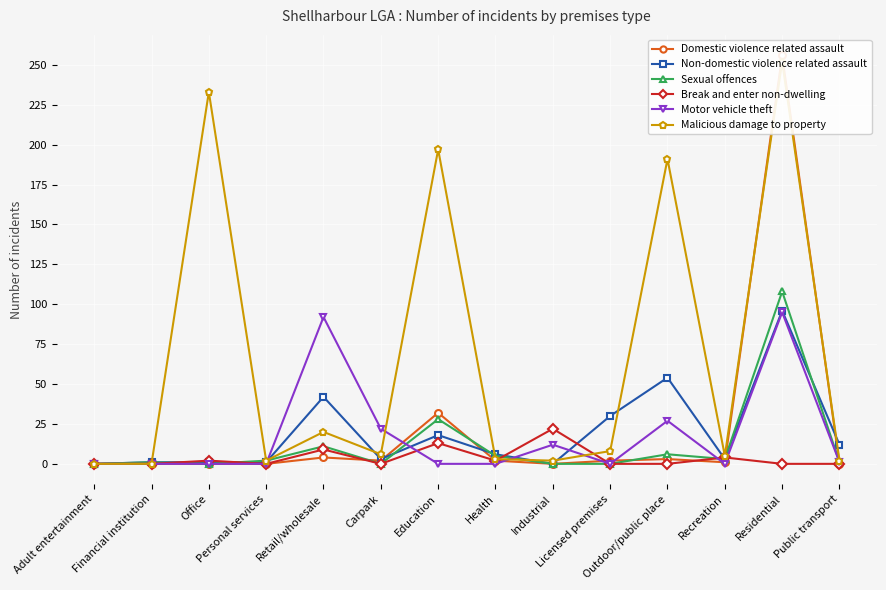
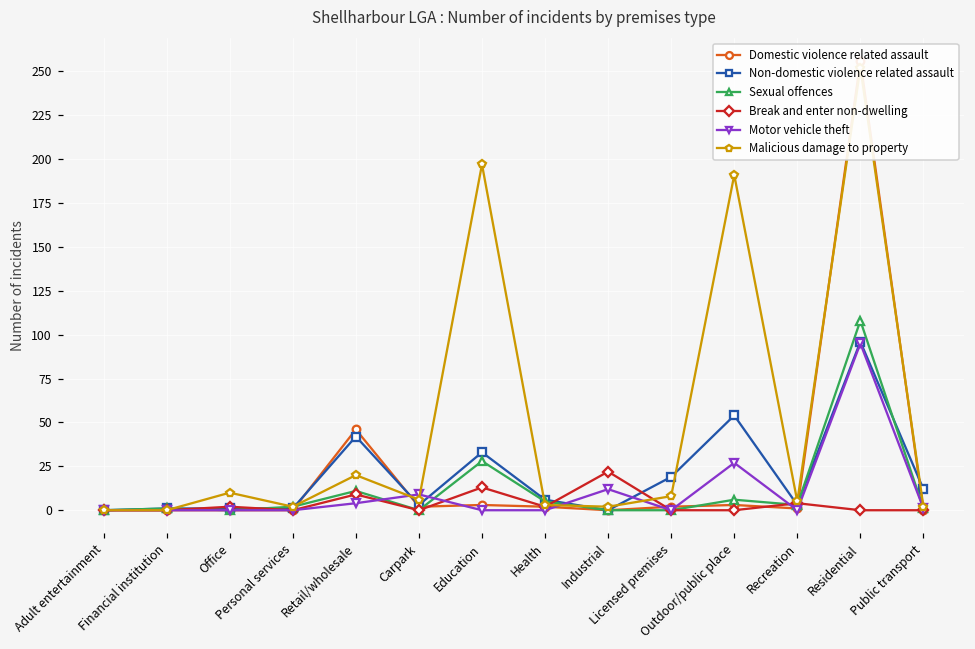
  {
    "Domestic violence related assault": {
-     "Retail/wholesale": 4,
-     "Education": 32,
+     "Retail/wholesale": 46,
+     "Education": 3,
      "Licensed premises": 2,
      "Outdoor/public place": 3
    },
    "Non-domestic violence related assault": {
      "Retail/wholesale": 42,
-     "Education": 18,
-     "Licensed premises": 30,
+     "Education": 33,
+     "Licensed premises": 19,
      "Outdoor/public place": 54,
      "Public transport": 12
    },
    "Sexual offences": {
      "Retail/wholesale": 11,
      "Education": 28,
      "Outdoor/public place": 6,
      "Residential": 108
    },
    "Break and enter non-dwelling": {
      "Retail/wholesale": 9,
      "Education": 13,
      "Industrial": 22,
      "Outdoor/public place": 0,
      "Residential": 0
    },
    "Motor vehicle theft": {
-     "Retail/wholesale": 92,
-     "Carpark": 22,
+     "Retail/wholesale": 4,
+     "Carpark": 9,
      "Education": 0,
      "Health": 0,
      "Industrial": 12,
      "Outdoor/public place": 27
    },
    "Malicious damage to property": {
-     "Office": 233,
+     "Office": 10,
      "Retail/wholesale": 20,
      "Carpark": 6,
      "Education": 197,
      "Industrial": 2,
      "Licensed premises": 8,
      "Outdoor/public place": 191
    }
  }
